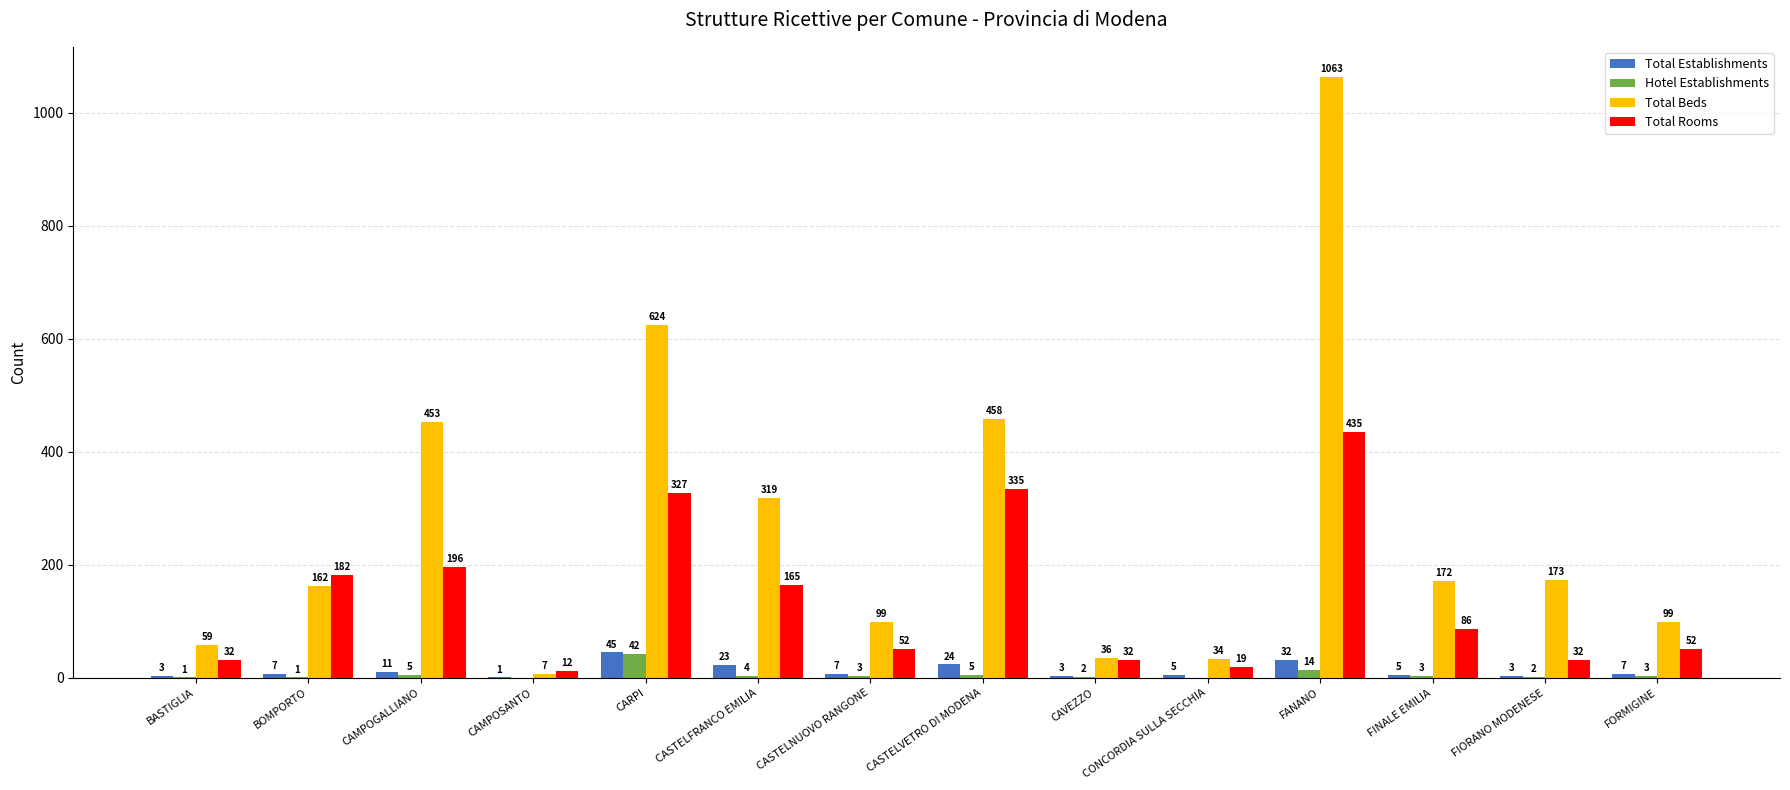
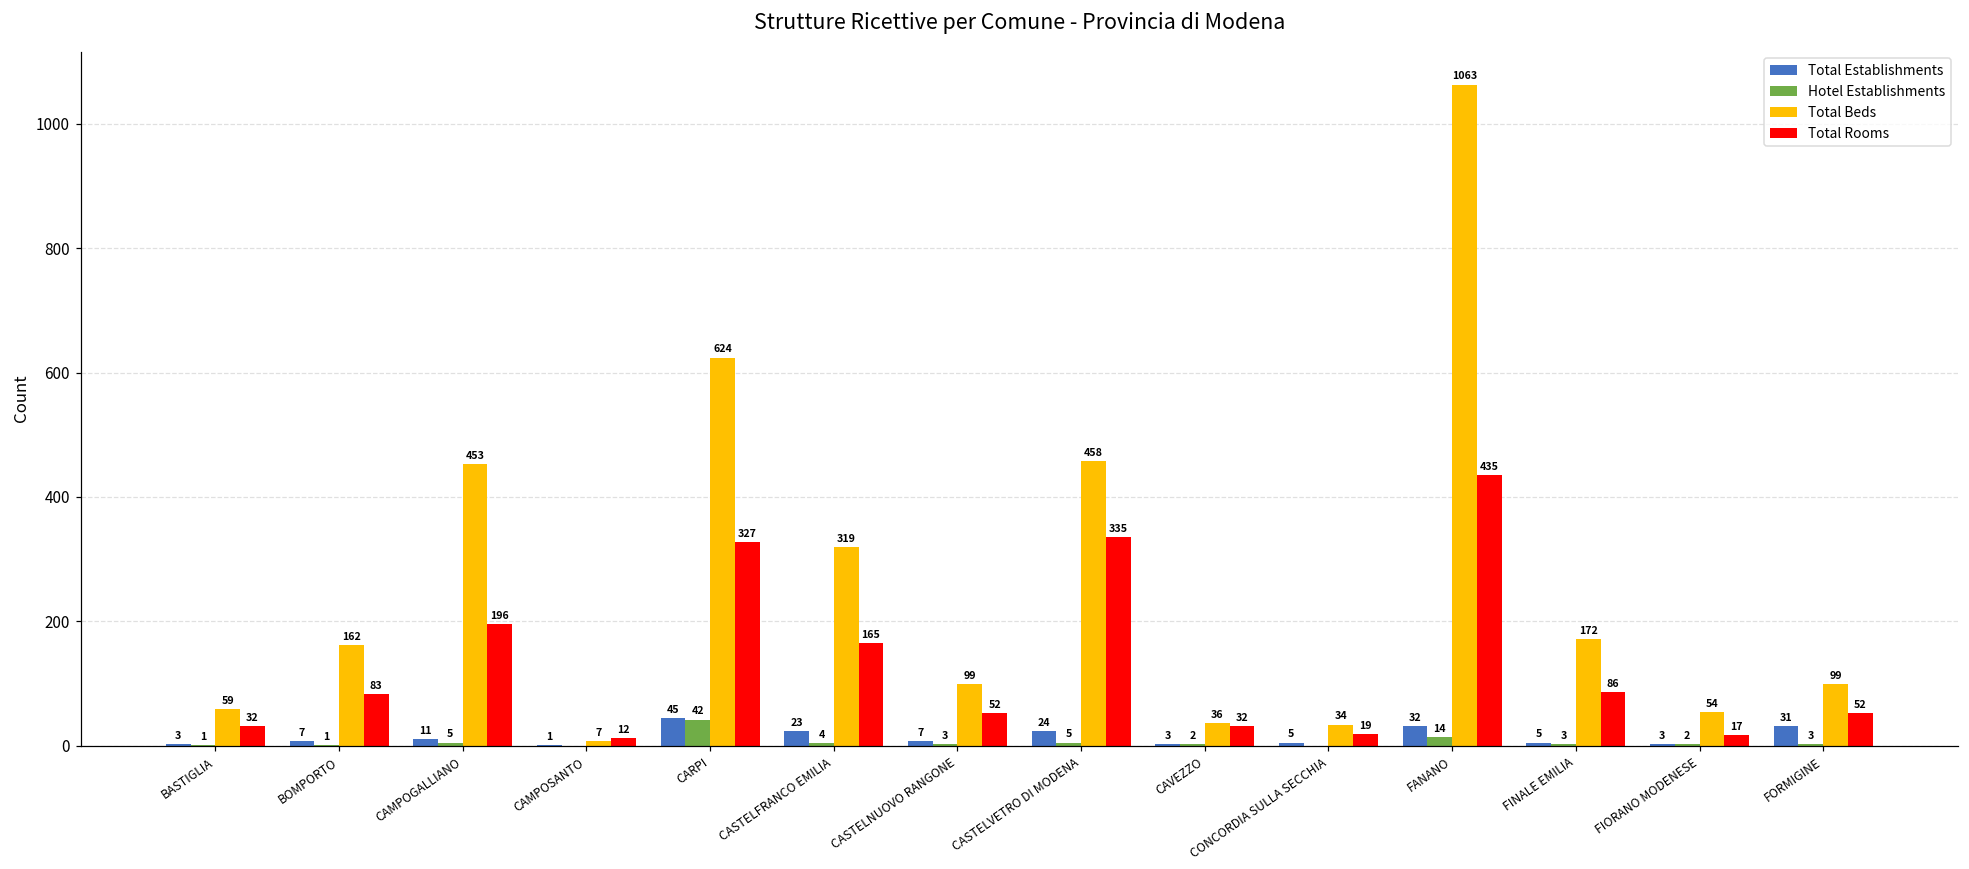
  {
    "Total Establishments": {
      "BASTIGLIA": 3,
      "BOMPORTO": 7,
      "CAMPOGALLIANO": 11,
      "CAMPOSANTO": 1,
      "CARPI": 45,
      "CASTELFRANCO EMILIA": 23,
      "CASTELNUOVO RANGONE": 7,
      "CASTELVETRO DI MODENA": 24,
      "CAVEZZO": 3,
      "CONCORDIA SULLA SECCHIA": 5,
      "FANANO": 32,
      "FINALE EMILIA": 5,
      "FIORANO MODENESE": 3,
-     "FORMIGINE": 7
+     "FORMIGINE": 31
    },
    "Hotel Establishments": {
      "BASTIGLIA": 1,
      "BOMPORTO": 1,
      "CAMPOGALLIANO": 5,
      "CARPI": 42,
      "CASTELFRANCO EMILIA": 4,
      "CASTELNUOVO RANGONE": 3,
      "CASTELVETRO DI MODENA": 5,
      "CAVEZZO": 2,
      "FANANO": 14,
      "FINALE EMILIA": 3,
      "FIORANO MODENESE": 2,
      "FORMIGINE": 3
    },
    "Total Beds": {
      "BASTIGLIA": 59,
      "BOMPORTO": 162,
      "CAMPOGALLIANO": 453,
      "CAMPOSANTO": 7,
      "CARPI": 624,
      "CASTELFRANCO EMILIA": 319,
      "CASTELNUOVO RANGONE": 99,
      "CASTELVETRO DI MODENA": 458,
      "CAVEZZO": 36,
      "CONCORDIA SULLA SECCHIA": 34,
      "FANANO": 1063,
      "FINALE EMILIA": 172,
-     "FIORANO MODENESE": 173,
+     "FIORANO MODENESE": 54,
      "FORMIGINE": 99
    },
    "Total Rooms": {
      "BASTIGLIA": 32,
-     "BOMPORTO": 182,
+     "BOMPORTO": 83,
      "CAMPOGALLIANO": 196,
      "CAMPOSANTO": 12,
      "CARPI": 327,
      "CASTELFRANCO EMILIA": 165,
      "CASTELNUOVO RANGONE": 52,
      "CASTELVETRO DI MODENA": 335,
      "CAVEZZO": 32,
      "CONCORDIA SULLA SECCHIA": 19,
      "FANANO": 435,
      "FINALE EMILIA": 86,
-     "FIORANO MODENESE": 32,
+     "FIORANO MODENESE": 17,
      "FORMIGINE": 52
    }
  }
